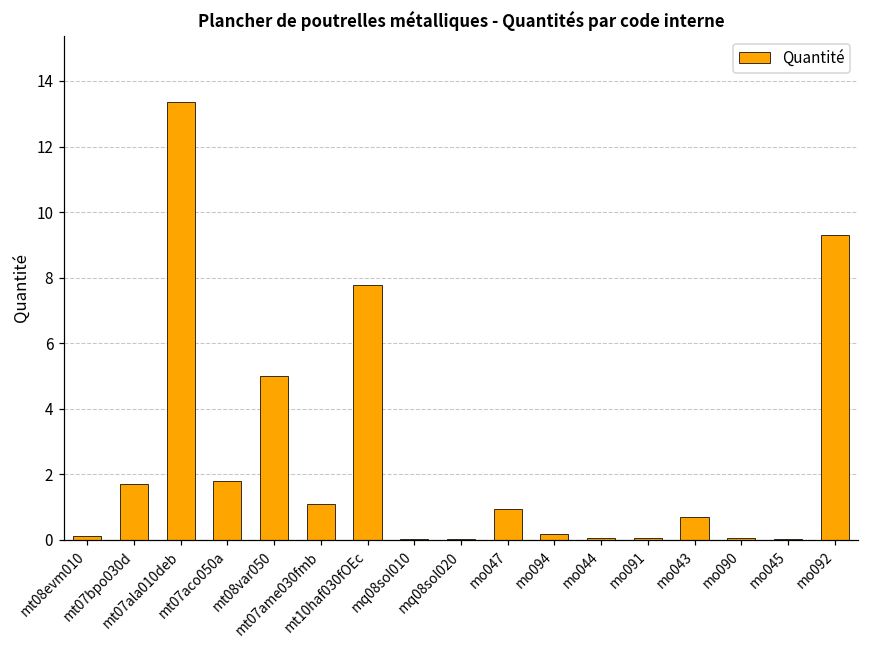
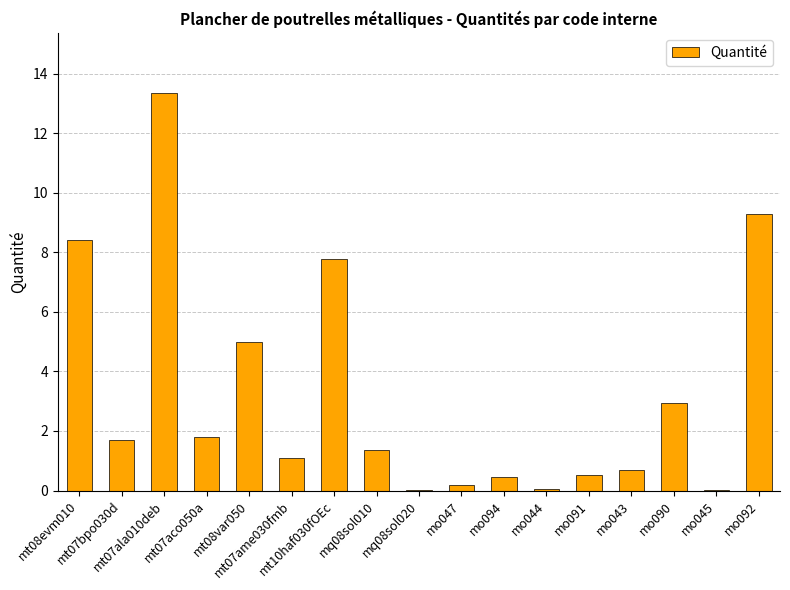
  {
-   "mt08evm010": 0.1,
+   "mt08evm010": 8.4,
    "mt07bpo030d": 1.7,
    "mt07ala010deb": 13.4,
    "mt07aco050a": 1.8,
    "mt08var050": 5.0,
    "mt07ame030fmb": 1.1,
    "mt10haf030fOEc": 7.8,
-   "mq08sol010": 0.0,
-   "mo047": 0.9,
-   "mo094": 0.2,
-   "mo091": 0.1,
+   "mq08sol010": 1.4,
+   "mo047": 0.2,
+   "mo094": 0.5,
+   "mo091": 0.5,
    "mo043": 0.7,
-   "mo090": 0.0,
+   "mo090": 3.0,
    "mo092": 9.3
  }
